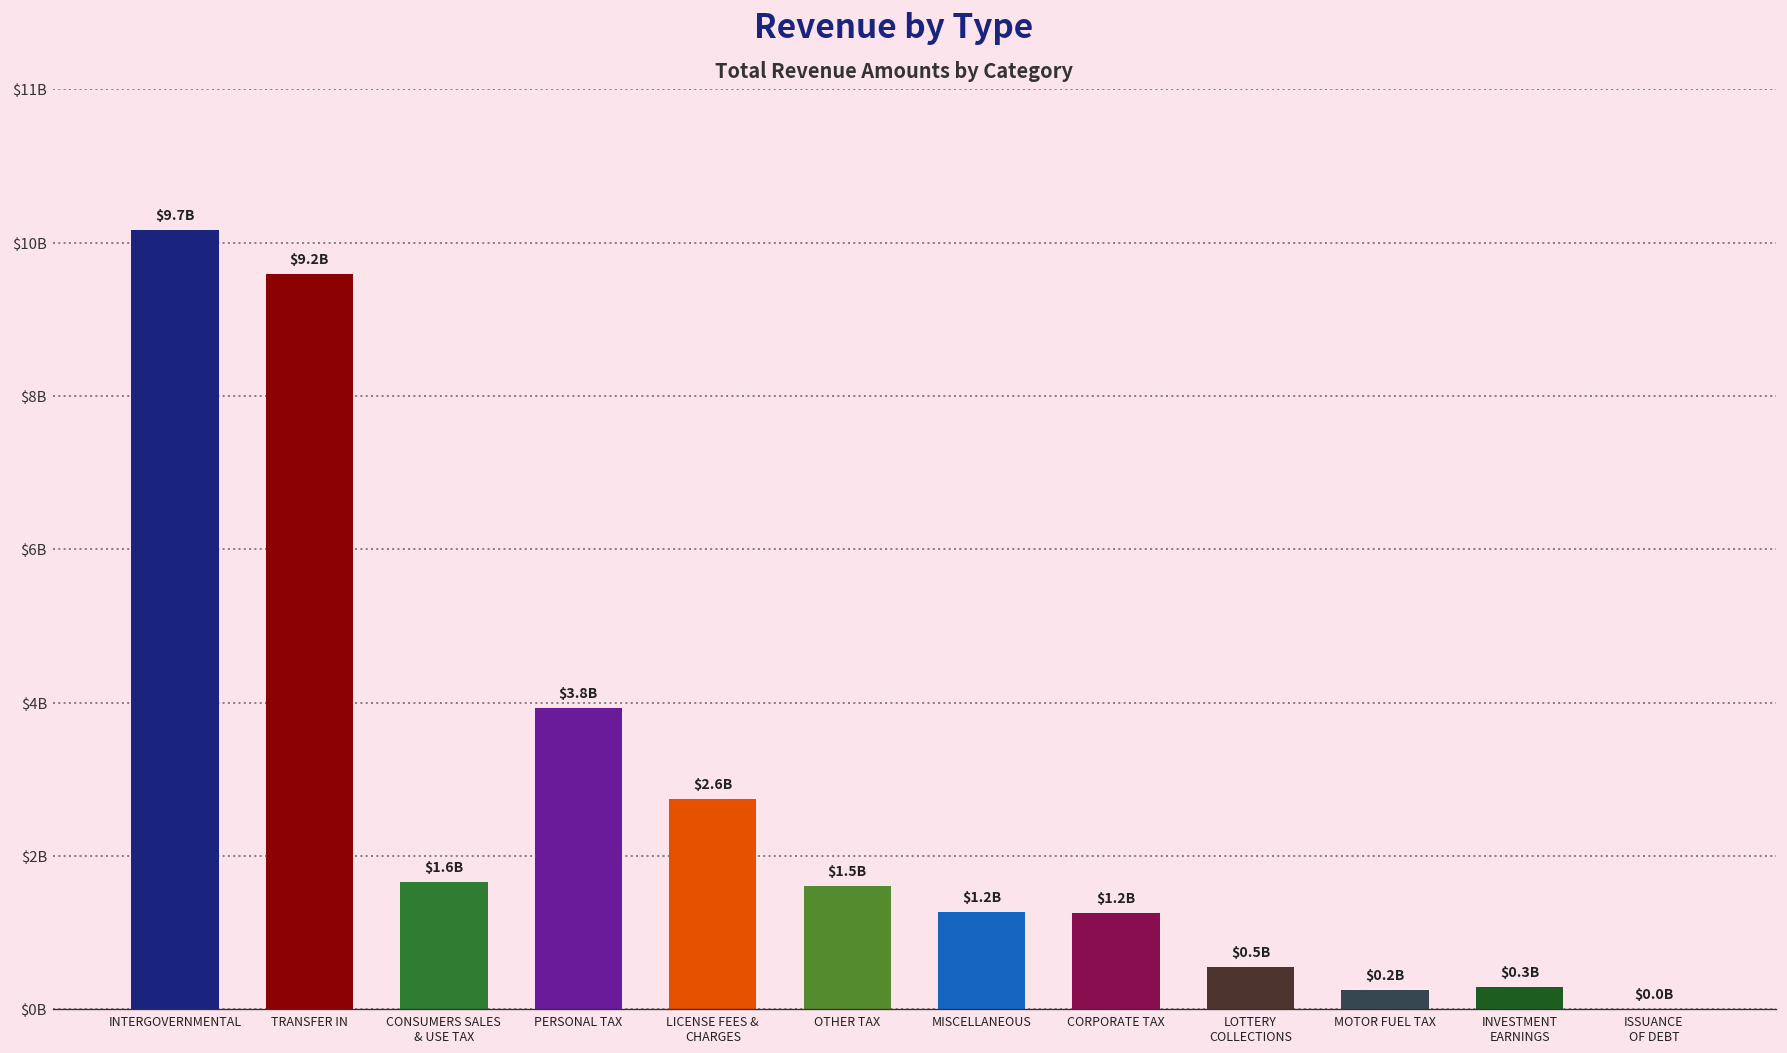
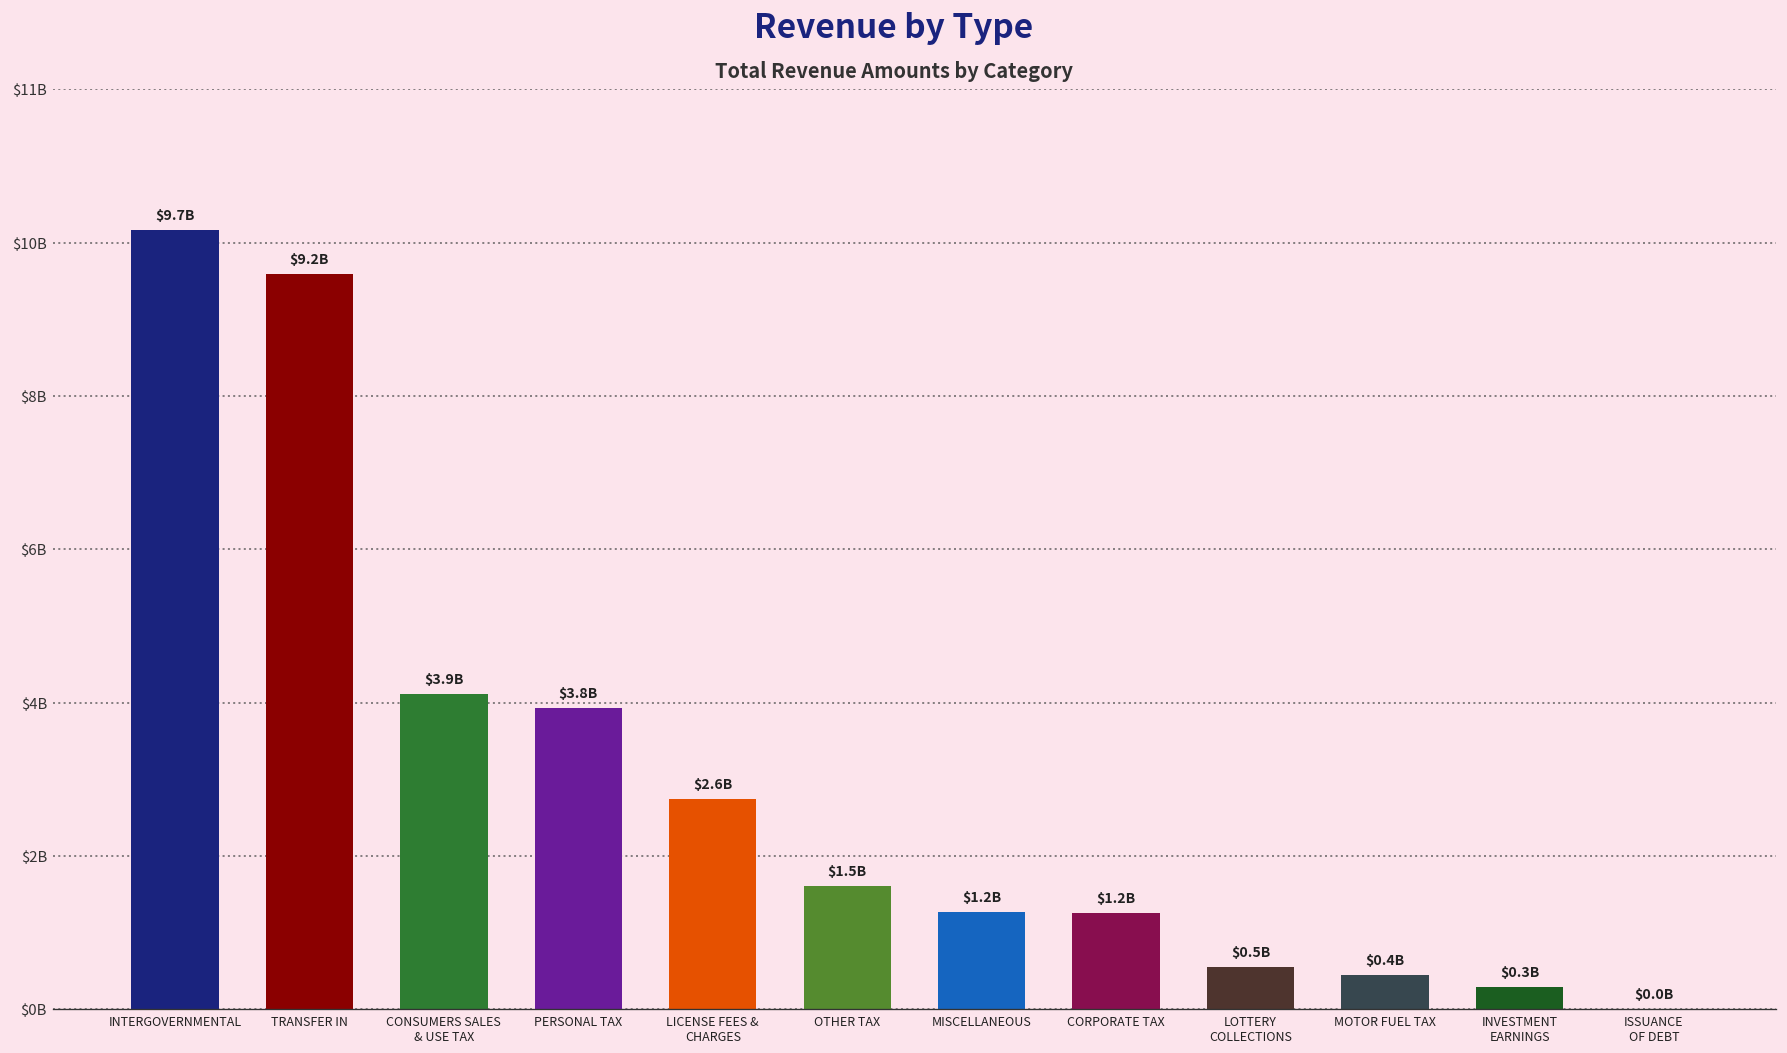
  {
    "INTERGOVERNMENTAL": "$9.7B",
    "TRANSFER IN": "$9.2B",
-   "CONSUMERS SALES & USE TAX": "$1.6B",
+   "CONSUMERS SALES & USE TAX": "$3.9B",
    "PERSONAL TAX": "$3.8B",
    "LICENSE FEES & CHARGES": "$2.6B",
    "OTHER TAX": "$1.5B",
    "MISCELLANEOUS": "$1.2B",
    "CORPORATE TAX": "$1.2B",
    "LOTTERY COLLECTIONS": "$0.5B",
-   "MOTOR FUEL TAX": "$0.2B",
+   "MOTOR FUEL TAX": "$0.4B",
    "INVESTMENT EARNINGS": "$0.3B"
  }
